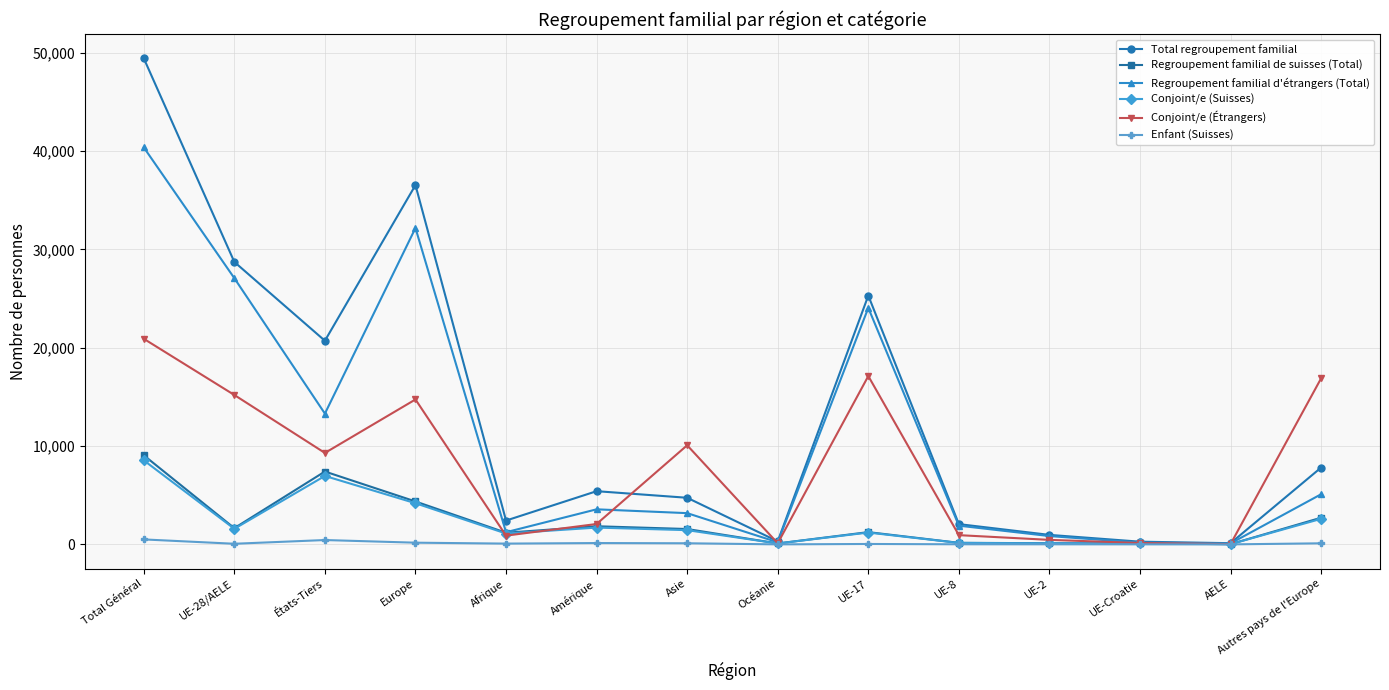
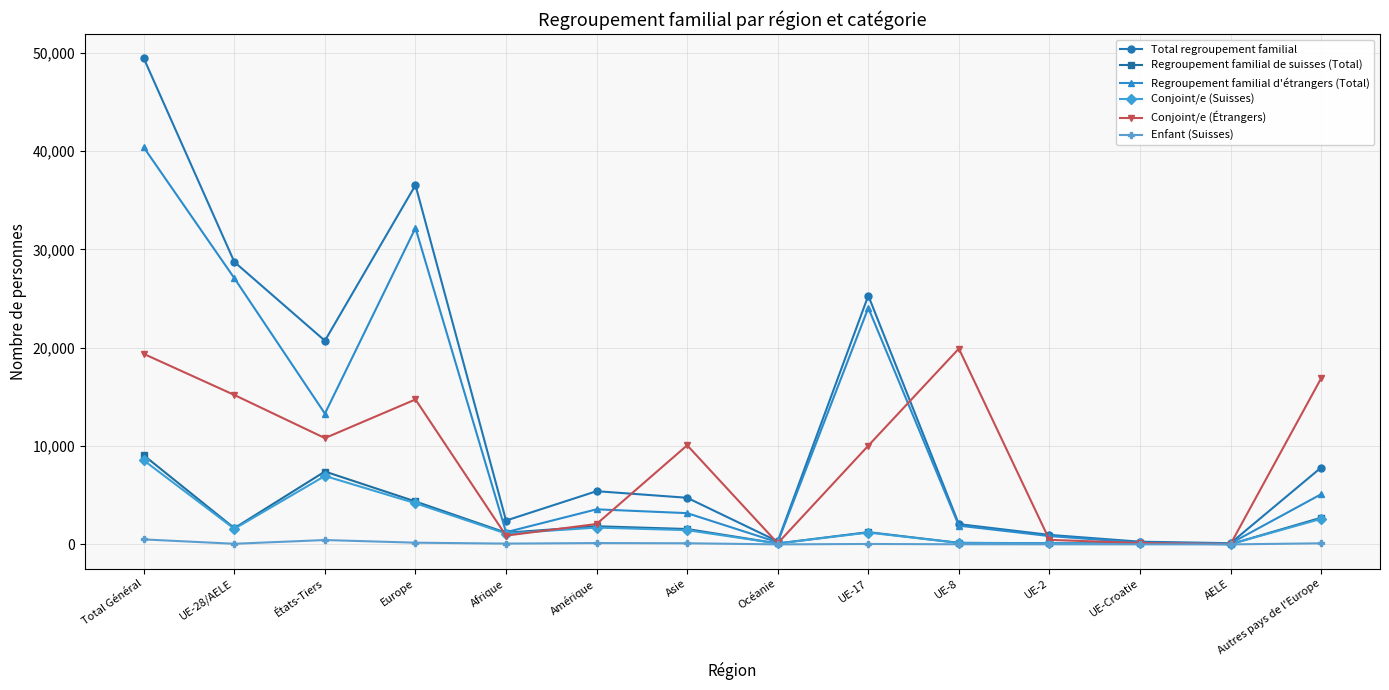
  {
    "Conjoint/e (Étrangers)": {
-     "Total Général": "21,000",
+     "Total Général": "19,000",
      "UE-28/AELE": "15,000",
-     "États-Tiers": "9,000",
+     "États-Tiers": "11,000",
      "Europe": "15,000",
      "Asie": "10,000",
-     "UE-17": "17,000",
-     "UE-8": "1,000",
+     "UE-17": "10,000",
+     "UE-8": "20,000",
      "UE-2": "0",
      "Autres pays de l'Europe": "17,000"
    }
  }
